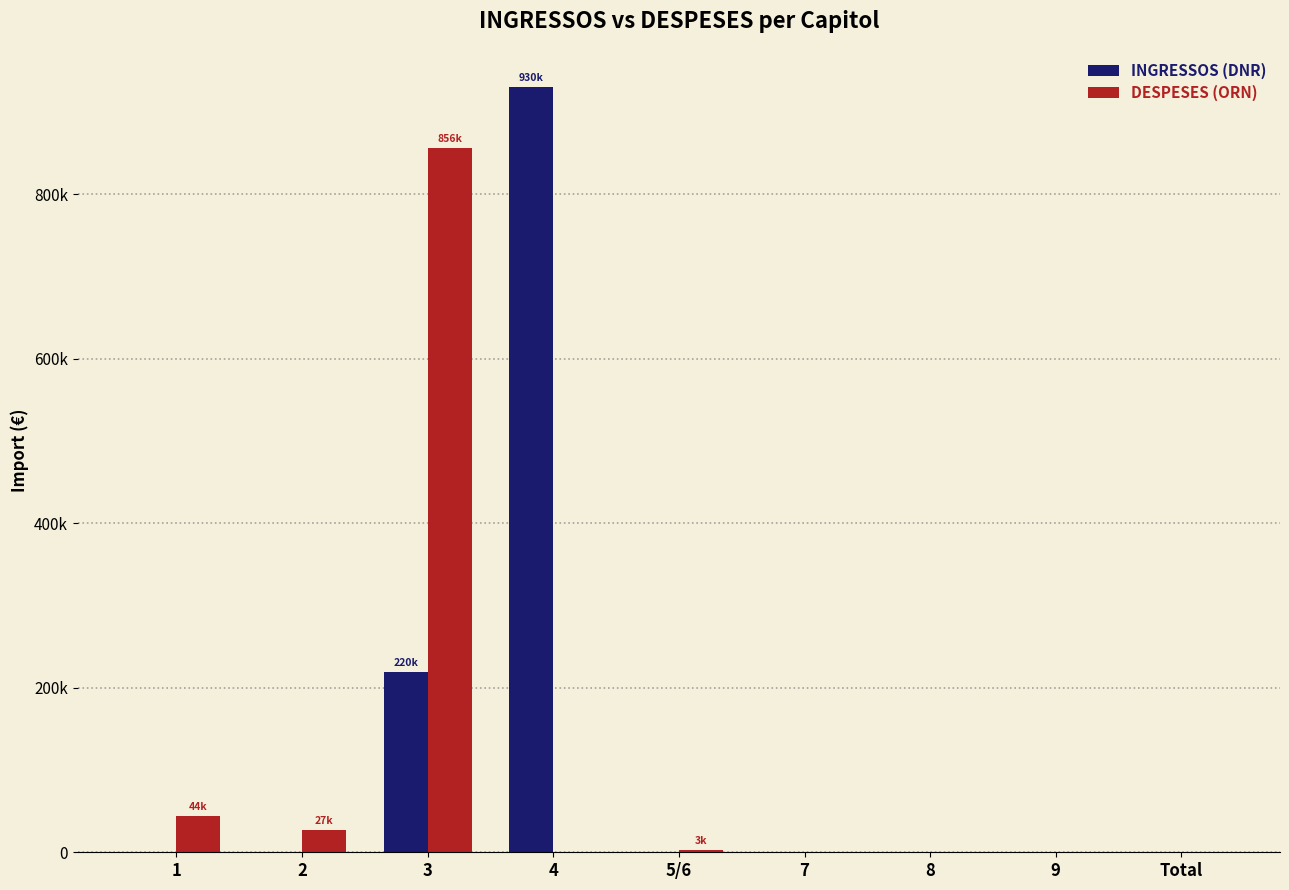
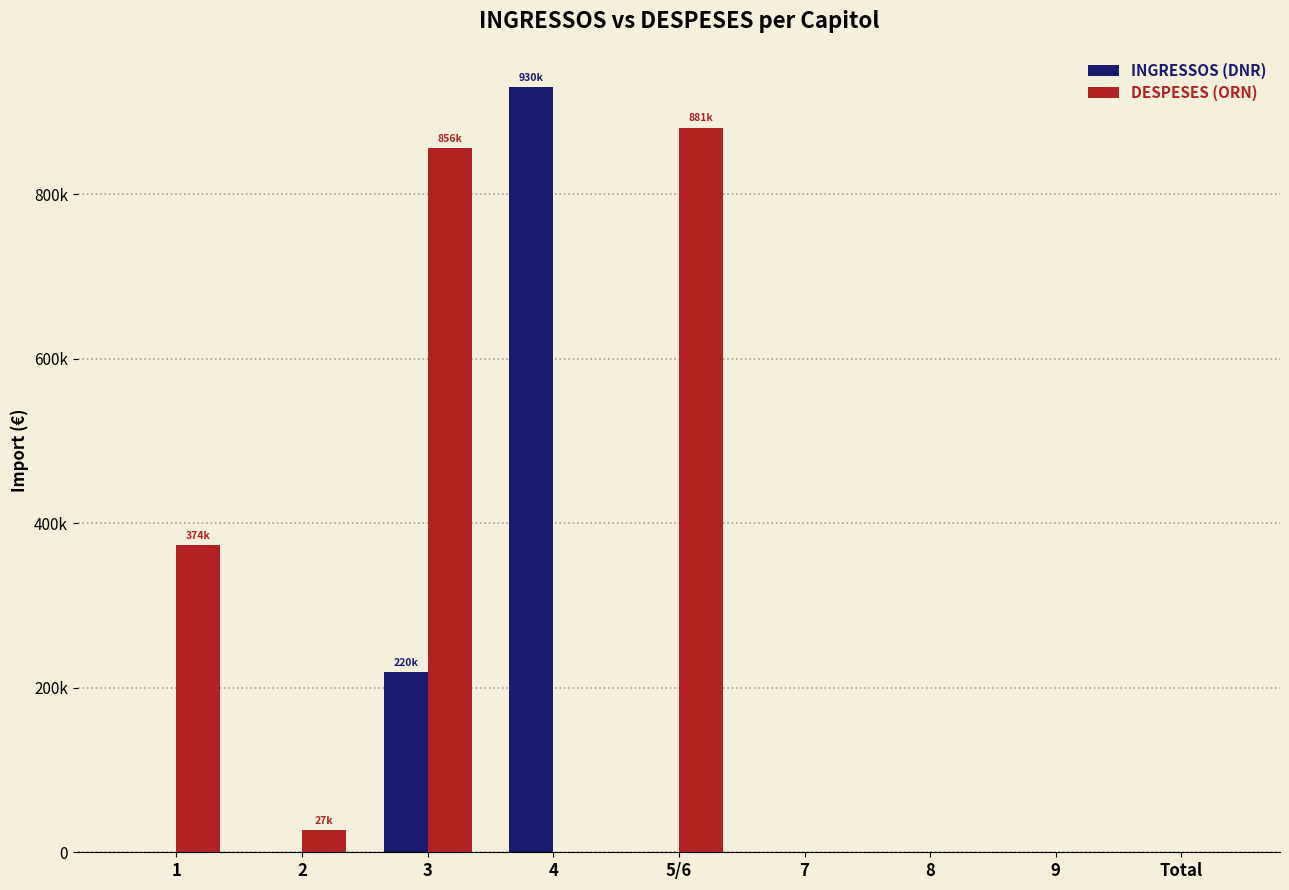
  {
    "INGRESSOS (DNR)": {
      "3": "220k",
      "4": "930k"
    },
    "DESPESES (ORN)": {
-     "1": "44k",
+     "1": "374k",
      "2": "27k",
      "3": "856k",
-     "5/6": "3k"
+     "5/6": "881k"
    }
  }
